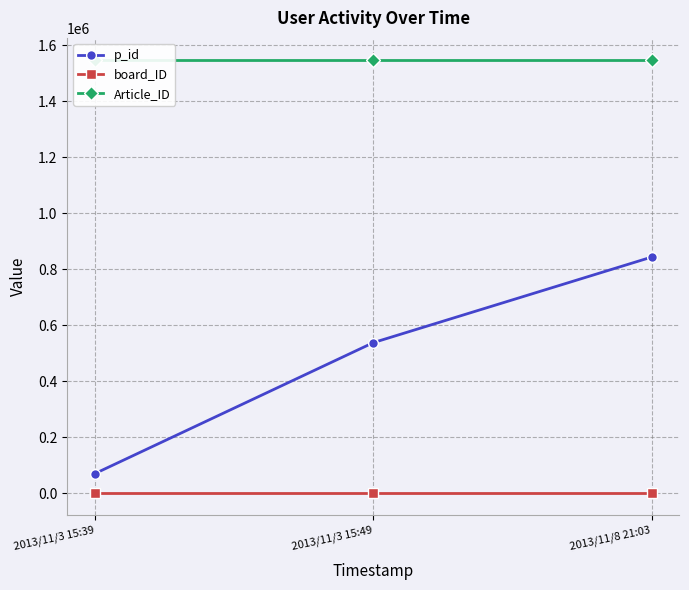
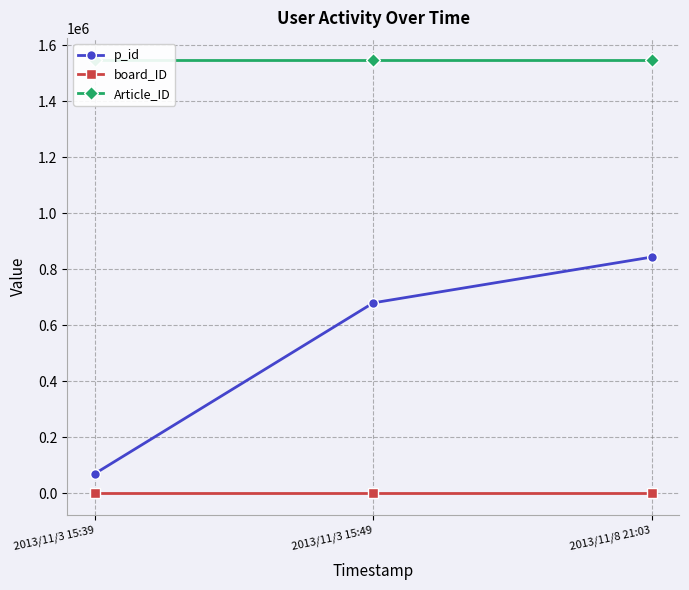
  {
    "p_id": {
      "2013/11/3 15:39": 70000,
-     "2013/11/3 15:49": 540000,
+     "2013/11/3 15:49": 680000,
      "2013/11/8 21:03": 840000
    },
    "board_ID": {
      "2013/11/3 15:39": 0,
      "2013/11/3 15:49": 0,
      "2013/11/8 21:03": 0
    },
    "Article_ID": {
      "2013/11/3 15:49": 1550000,
      "2013/11/8 21:03": 1550000
    }
  }
